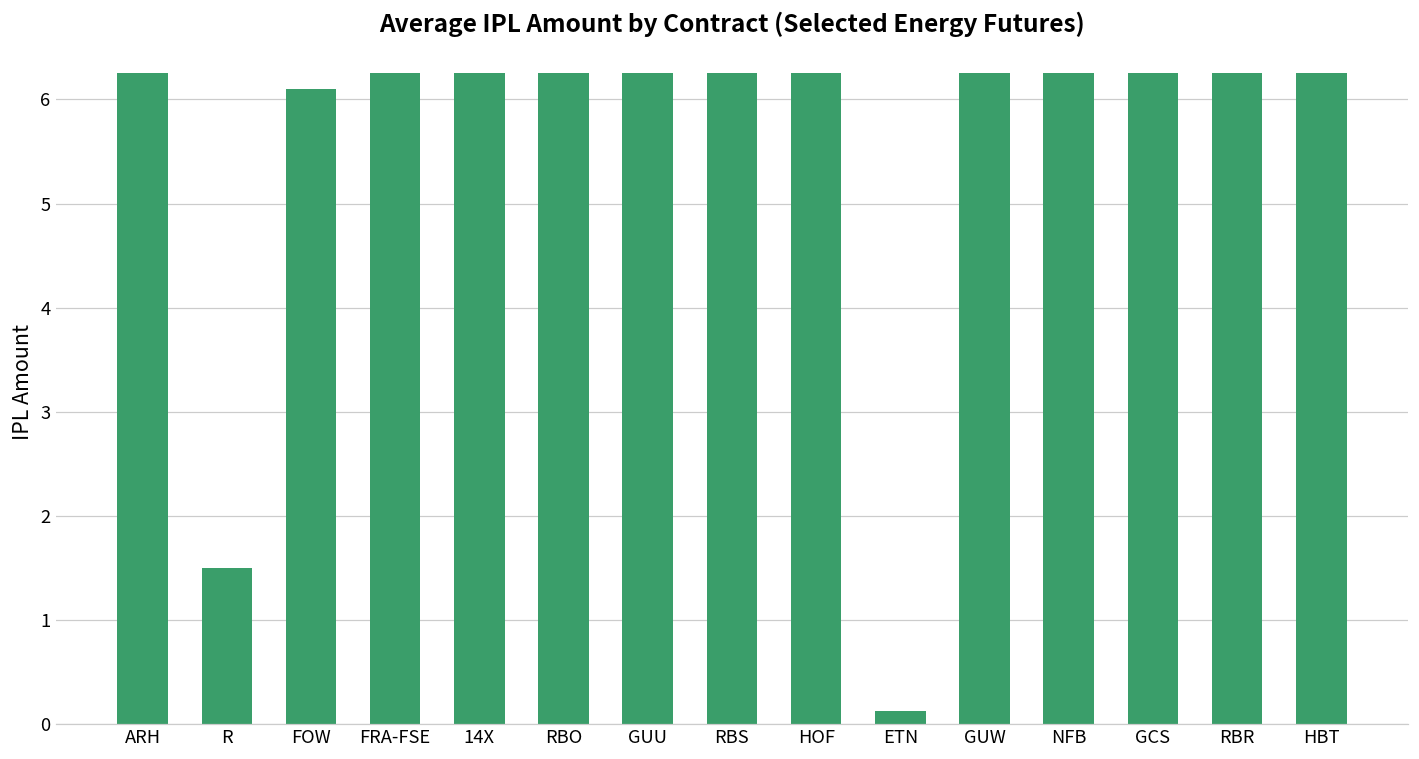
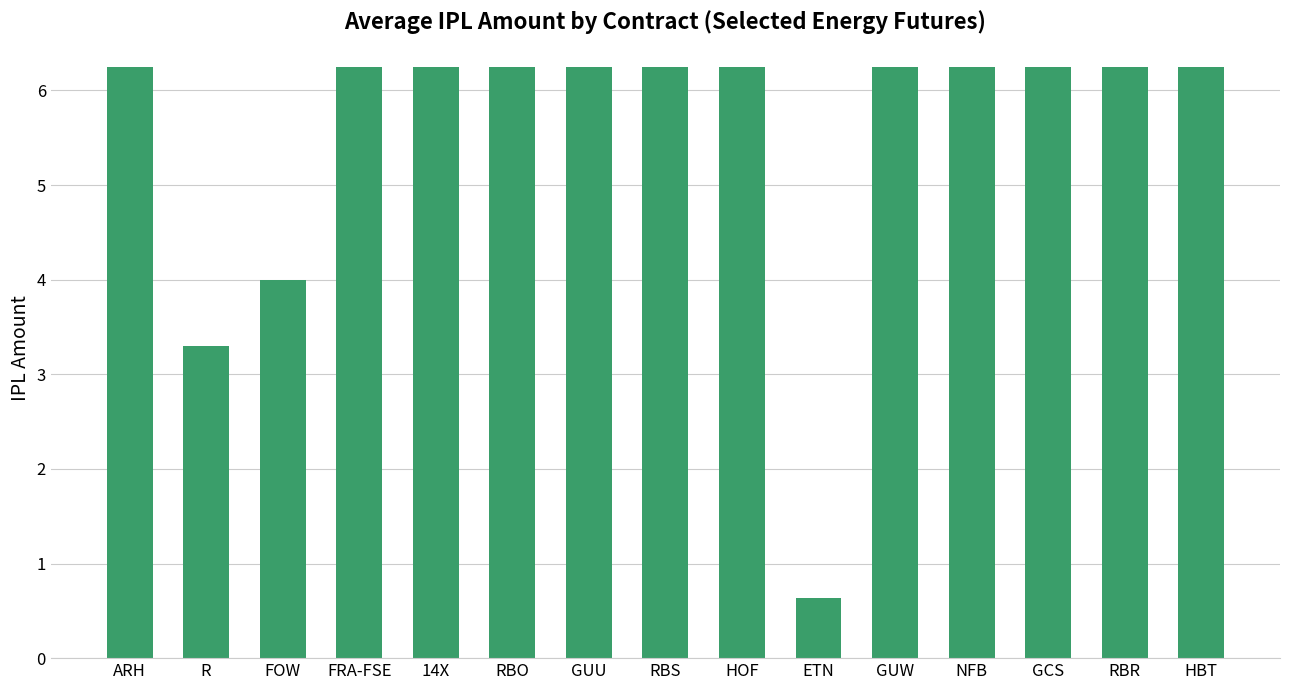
  {
    "ARH": 6.3,
-   "R": 1.5,
-   "FOW": 6.1,
+   "R": 3.3,
+   "FOW": 4.0,
    "FRA-FSE": 6.3,
    "14X": 6.3,
    "RBO": 6.3,
    "GUU": 6.3,
    "RBS": 6.3,
    "HOF": 6.3,
-   "ETN": 0.1,
+   "ETN": 0.6,
    "GUW": 6.3,
    "NFB": 6.3,
    "GCS": 6.3,
    "RBR": 6.3,
    "HBT": 6.3
  }
